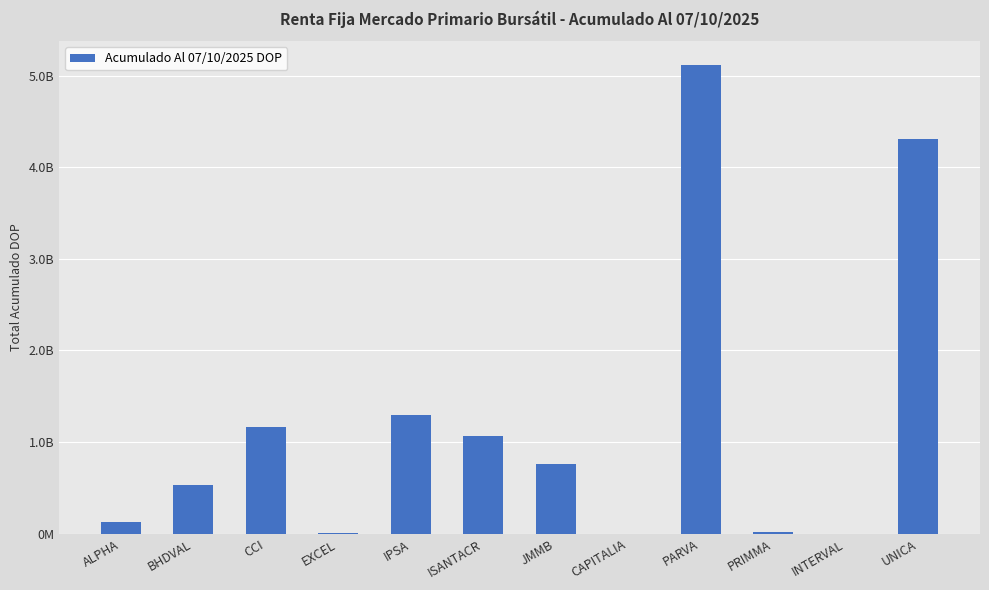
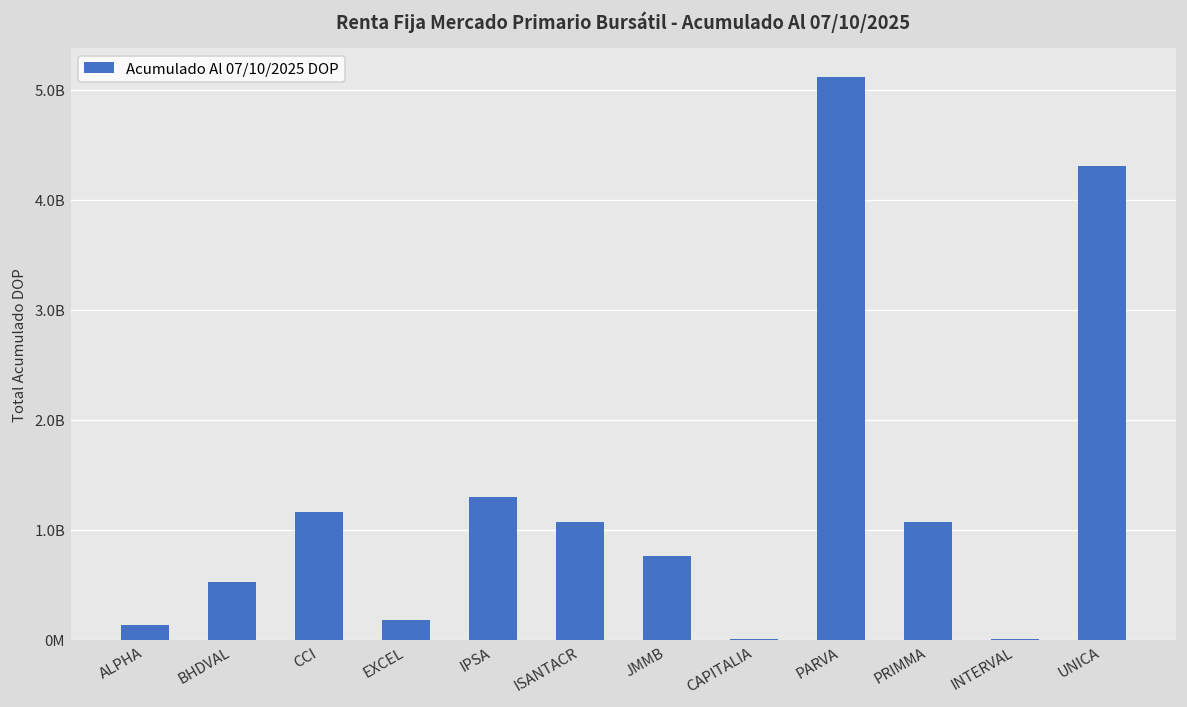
  {
    "ALPHA": 100000000,
    "BHDVAL": 500000000,
    "CCI": 1200000000,
-   "EXCEL": 0,
+   "EXCEL": 200000000,
    "IPSA": 1300000000,
    "ISANTACR": 1100000000,
    "JMMB": 800000000,
    "PARVA": 5100000000,
-   "PRIMMA": 0,
+   "PRIMMA": 1100000000,
    "UNICA": 4300000000
  }
